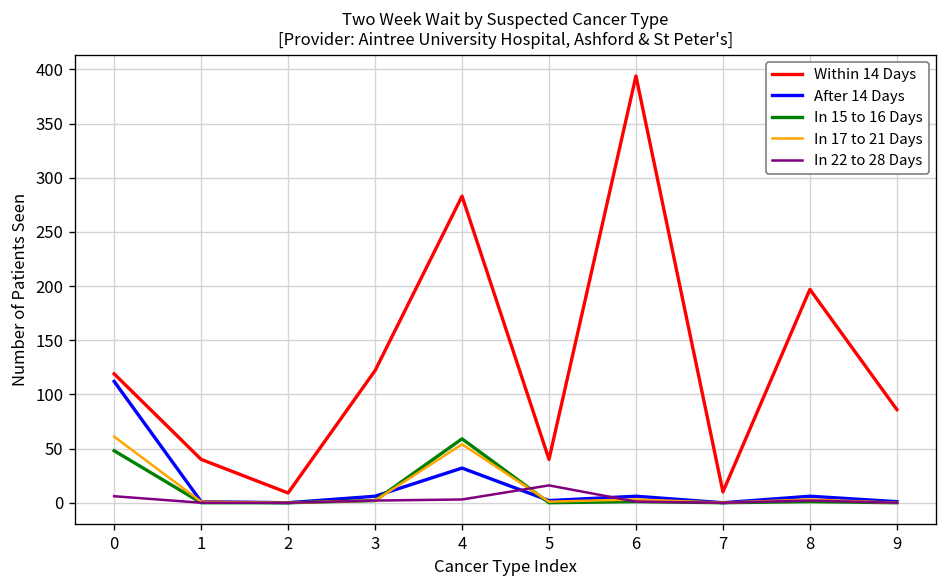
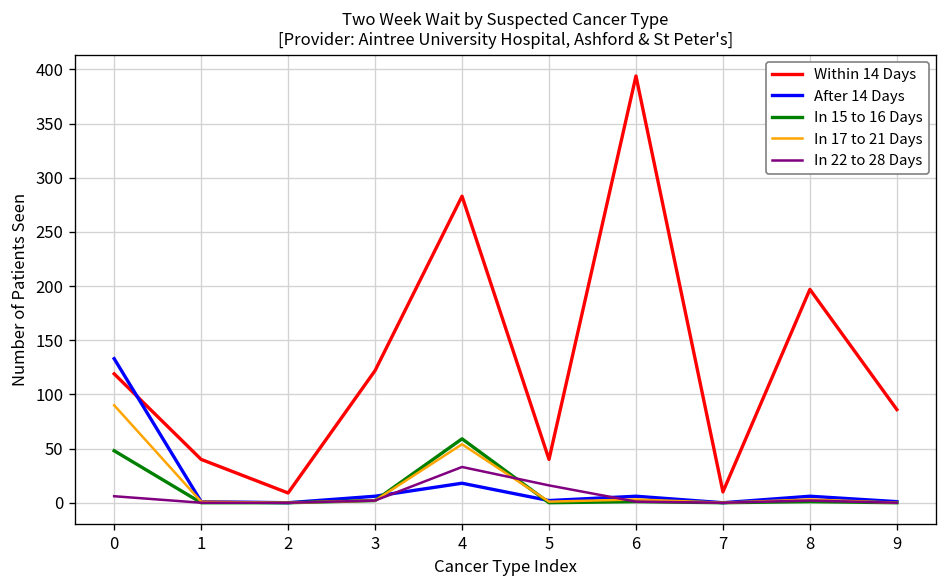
  {
    "Within 14 Days": {
      "0": 120,
      "1": 40,
      "2": 10,
      "3": 120,
      "4": 280,
      "5": 40,
      "6": 390,
      "7": 10,
      "8": 200,
      "9": 90
    },
    "After 14 Days": {
-     "0": 110,
+     "0": 130,
      "3": 10,
-     "4": 30,
+     "4": 20,
      "6": 10,
      "8": 10
    },
    "In 15 to 16 Days": {
      "0": 50,
      "4": 60
    },
    "In 17 to 21 Days": {
-     "0": 60,
+     "0": 90,
      "4": 50
    },
    "In 22 to 28 Days": {
      "0": 10,
-     "4": 0,
+     "4": 30,
      "5": 20
    }
  }
